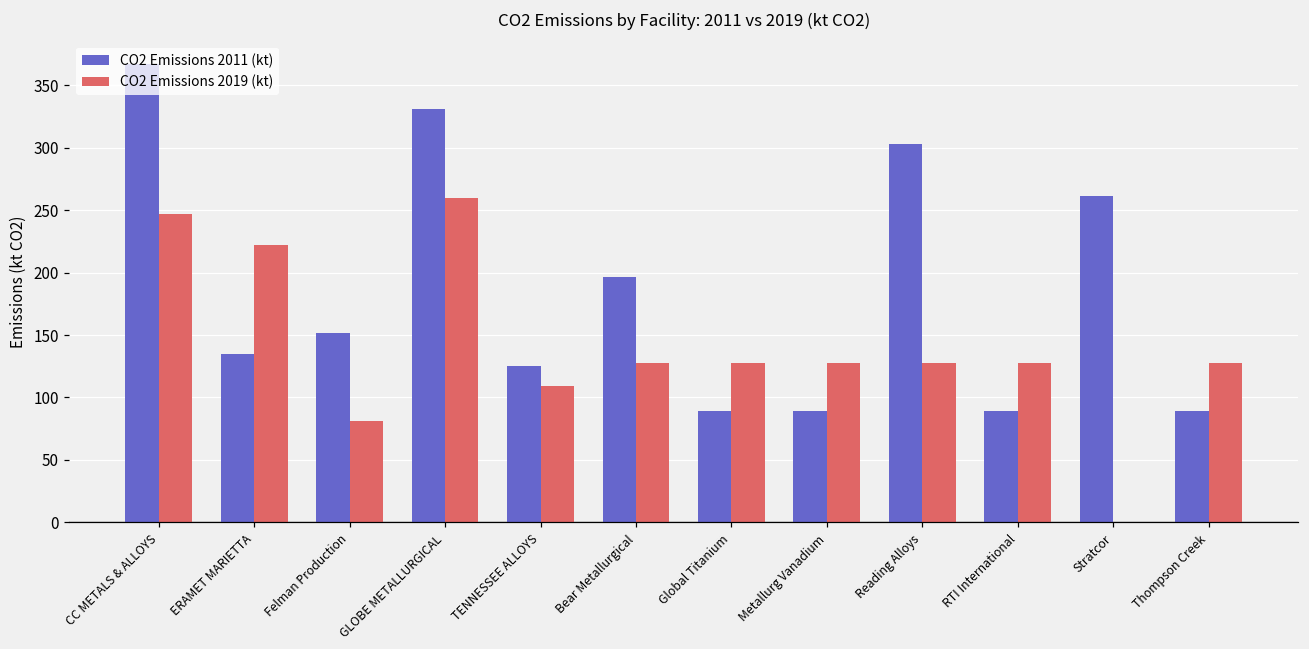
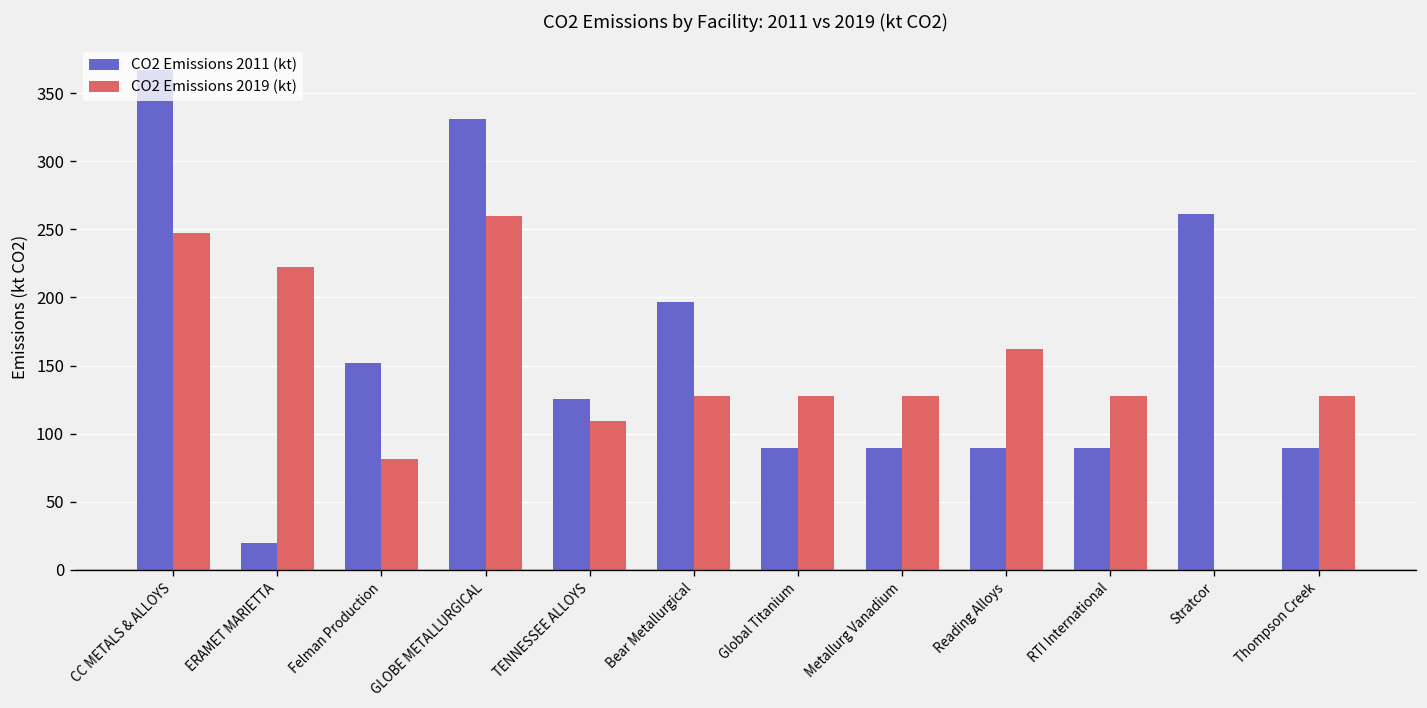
  {
    "CO2 Emissions 2011 (kt)": {
-     "ERAMET MARIETTA": 135,
+     "ERAMET MARIETTA": 20,
      "Felman Production": 152,
      "GLOBE METALLURGICAL": 331,
      "TENNESSEE ALLOYS": 126,
      "Bear Metallurgical": 197,
      "Global Titanium": 89,
      "Metallurg Vanadium": 89,
-     "Reading Alloys": 303,
+     "Reading Alloys": 89,
      "RTI International": 89,
      "Stratcor": 262,
      "Thompson Creek": 89
    },
    "CO2 Emissions 2019 (kt)": {
      "CC METALS & ALLOYS": 247,
      "ERAMET MARIETTA": 222,
      "Felman Production": 81,
      "GLOBE METALLURGICAL": 260,
      "TENNESSEE ALLOYS": 109,
      "Bear Metallurgical": 128,
      "Global Titanium": 128,
      "Metallurg Vanadium": 128,
-     "Reading Alloys": 128,
+     "Reading Alloys": 162,
      "RTI International": 128,
      "Stratcor": 0,
      "Thompson Creek": 128
    }
  }
